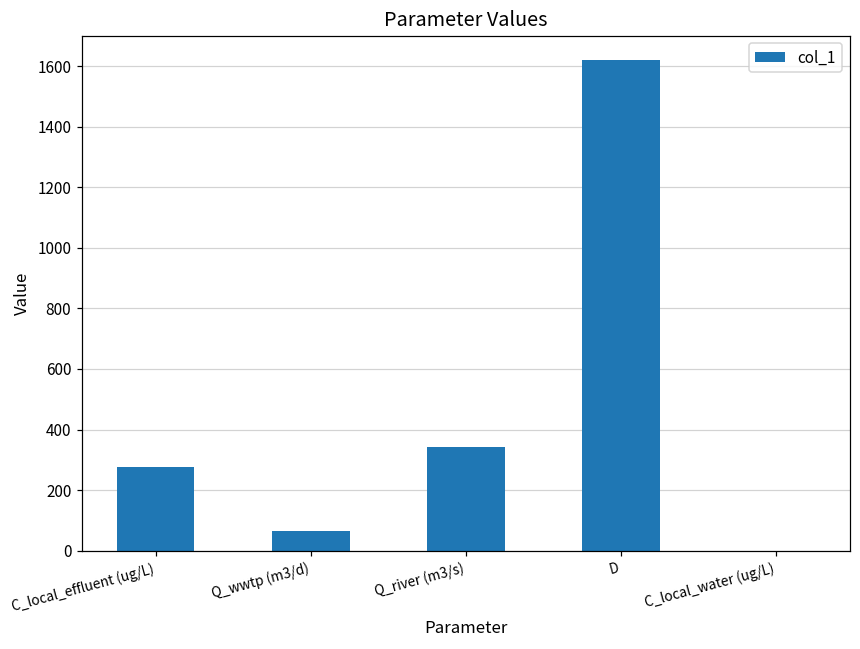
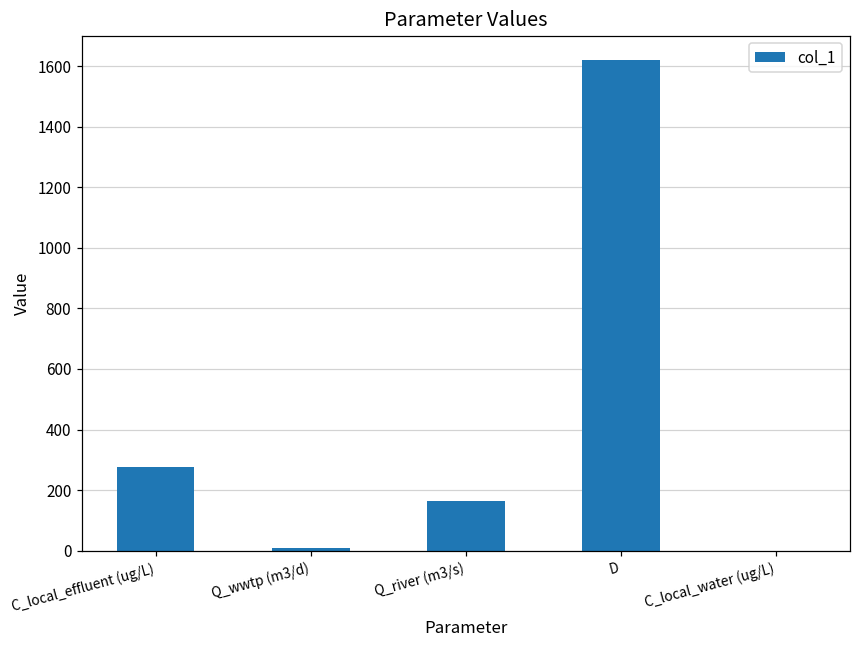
  {
    "C_local_effluent (ug/L)": 280,
-   "Q_wwtp (m3/d)": 60,
-   "Q_river (m3/s)": 340,
+   "Q_wwtp (m3/d)": 10,
+   "Q_river (m3/s)": 160,
    "D": 1620
  }
